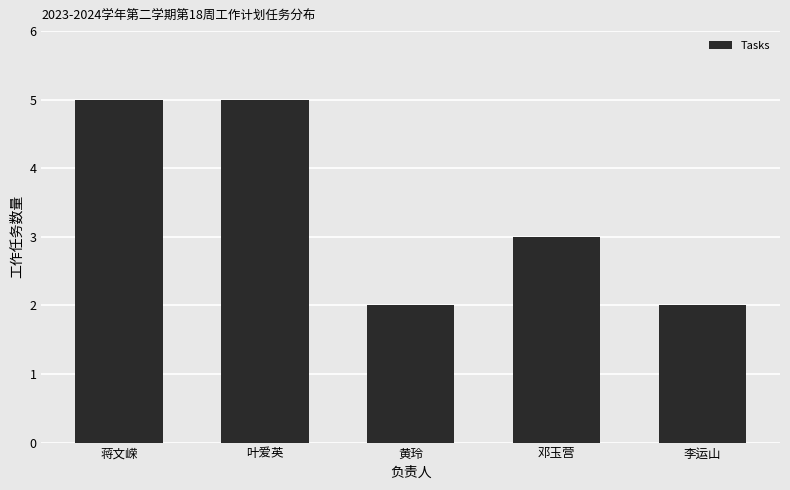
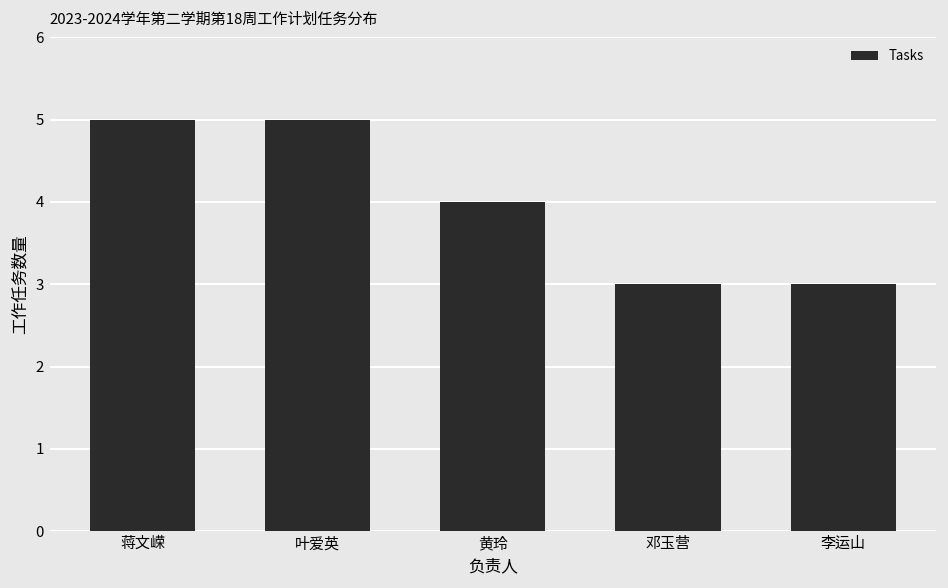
  {
    "蒋文嵘": 5,
    "叶爱英": 5,
-   "黄玲": 2,
+   "黄玲": 4,
    "邓玉营": 3,
-   "李运山": 2
+   "李运山": 3
  }
